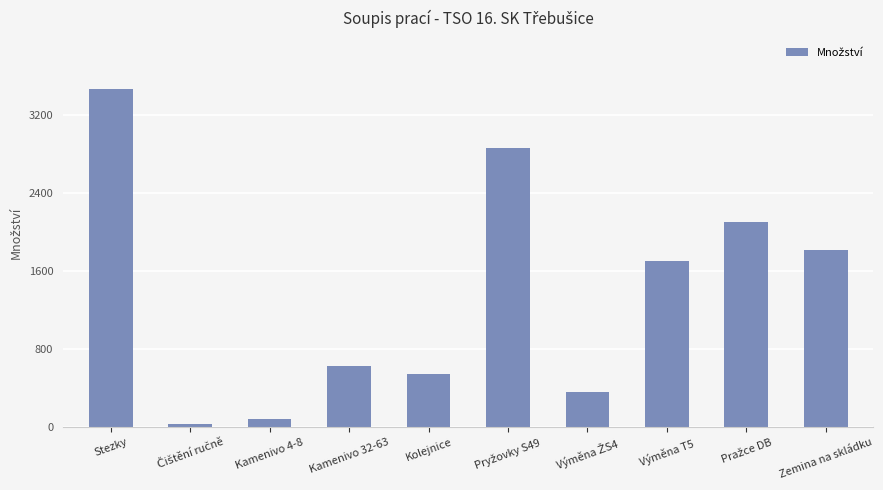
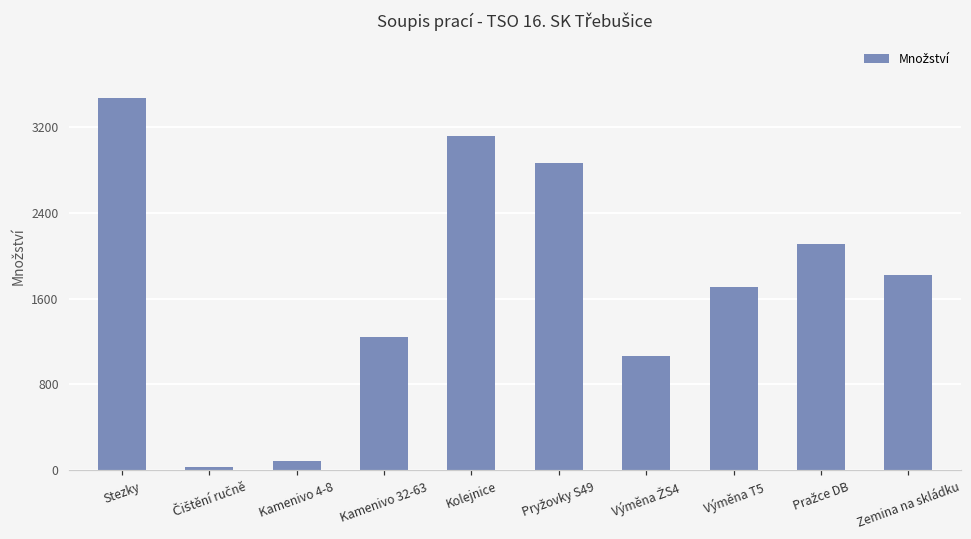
  {
    "Stezky": 3500,
    "Čištění ručně": 0,
    "Kamenivo 4-8": 100,
-   "Kamenivo 32-63": 600,
-   "Kolejnice": 600,
+   "Kamenivo 32-63": 1200,
+   "Kolejnice": 3100,
    "Pryžovky S49": 2900,
-   "Výměna ŽS4": 400,
+   "Výměna ŽS4": 1100,
    "Výměna T5": 1700,
    "Pražce DB": 2100,
    "Zemina na skládku": 1800
  }
